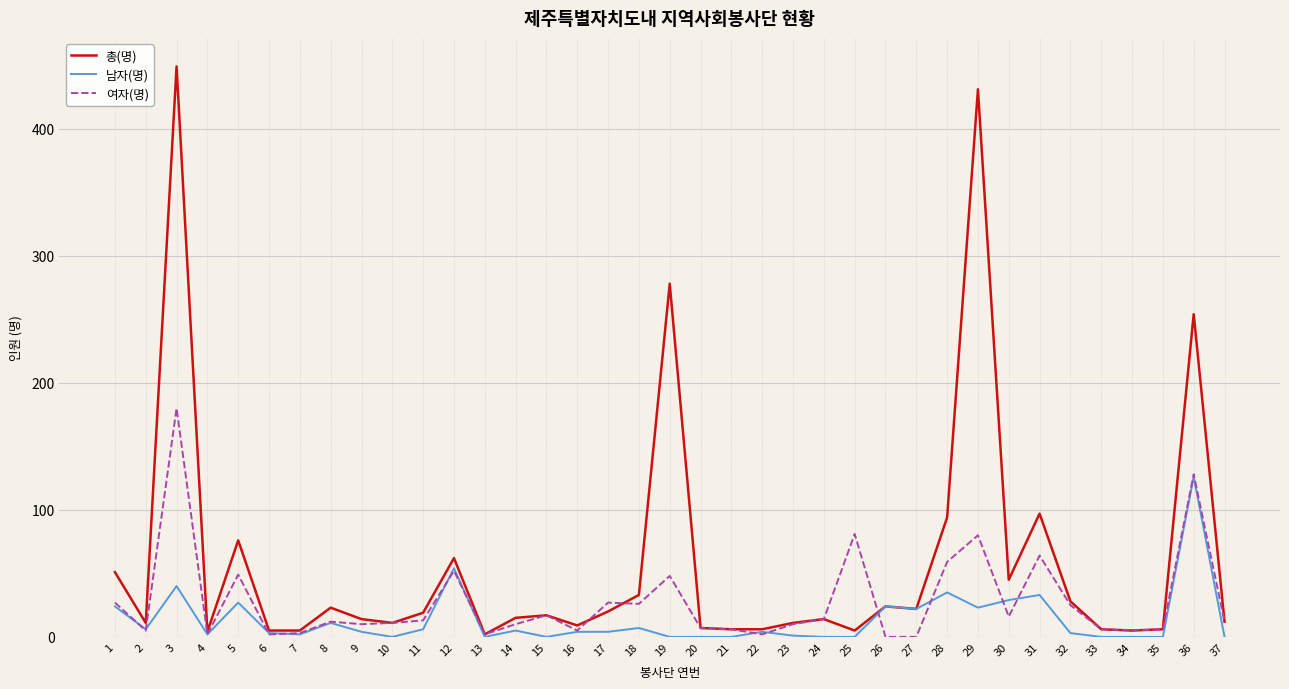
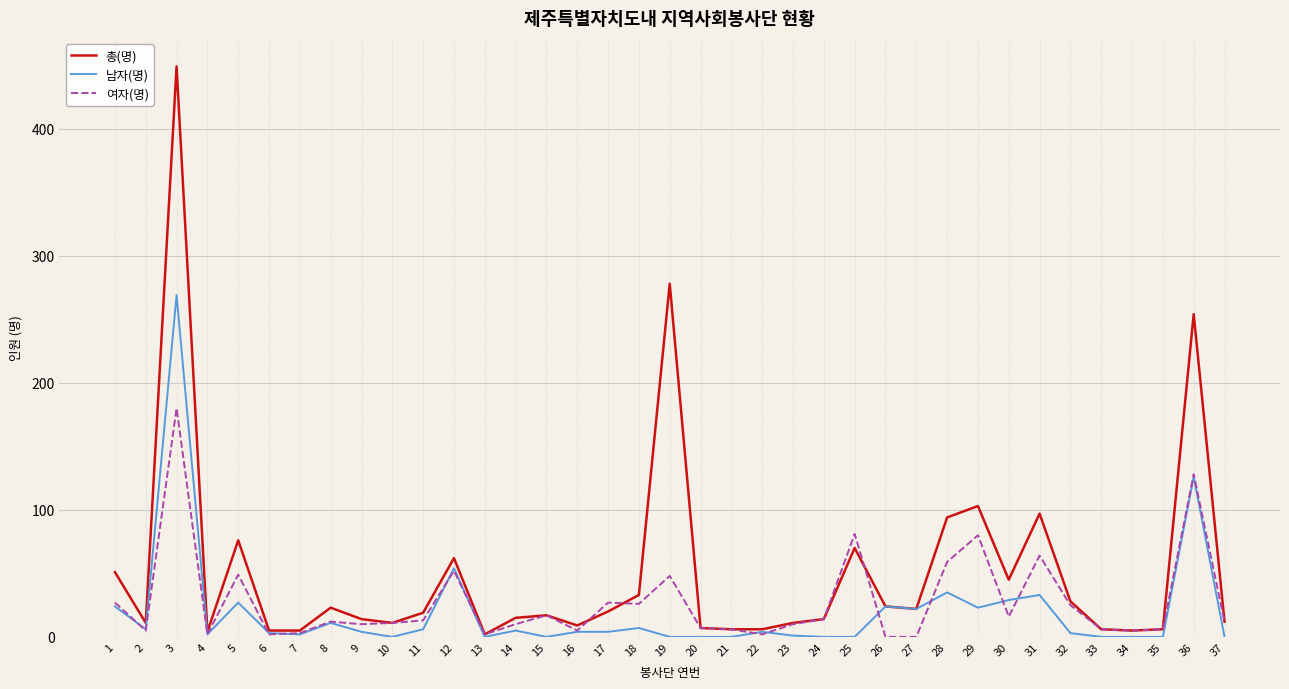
  {
    "총(명)": {
      "1": 51,
      "2": 11,
      "3": 449,
      "4": 4,
      "5": 76,
      "6": 5,
      "7": 5,
      "8": 23,
      "9": 14,
      "11": 19,
      "12": 62,
      "14": 15,
      "16": 9,
      "17": 20,
      "18": 33,
      "19": 278,
-     "25": 5,
+     "25": 70,
      "28": 94,
-     "29": 431,
+     "29": 103,
      "30": 45,
      "31": 97,
      "32": 28,
      "36": 254
    },
    "남자(명)": {
      "1": 24,
-     "3": 40,
+     "3": 269,
      "5": 27,
      "9": 4,
      "10": 0,
      "11": 6,
      "14": 5,
      "15": 0,
      "17": 4,
      "18": 7,
      "19": 0,
      "20": 0,
      "21": 0,
      "23": 1,
      "24": 0,
      "25": 0,
      "28": 35,
      "29": 23,
      "30": 29,
      "31": 33,
      "32": 3,
      "33": 0,
      "34": 0,
      "35": 0,
      "37": 0
    },
    "여자(명)": {
      "1": 27,
      "3": 180,
      "5": 49,
      "9": 10,
      "11": 13,
      "14": 10,
      "17": 27,
      "18": 26,
      "19": 48,
      "22": 2,
      "25": 81,
      "26": 0,
      "27": 0,
      "28": 59,
      "29": 80,
      "30": 16,
      "31": 64,
      "32": 25
    }
  }
